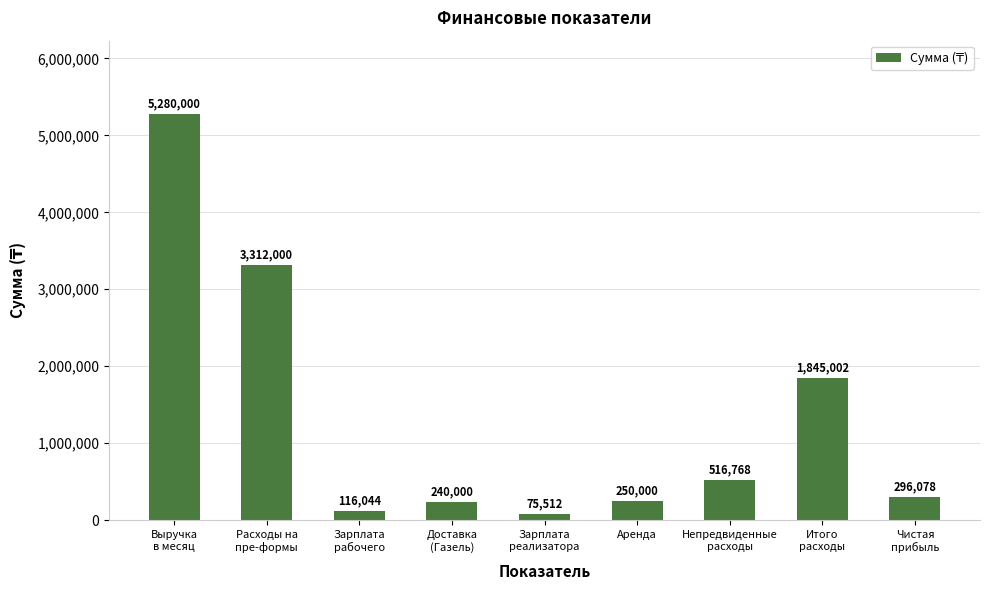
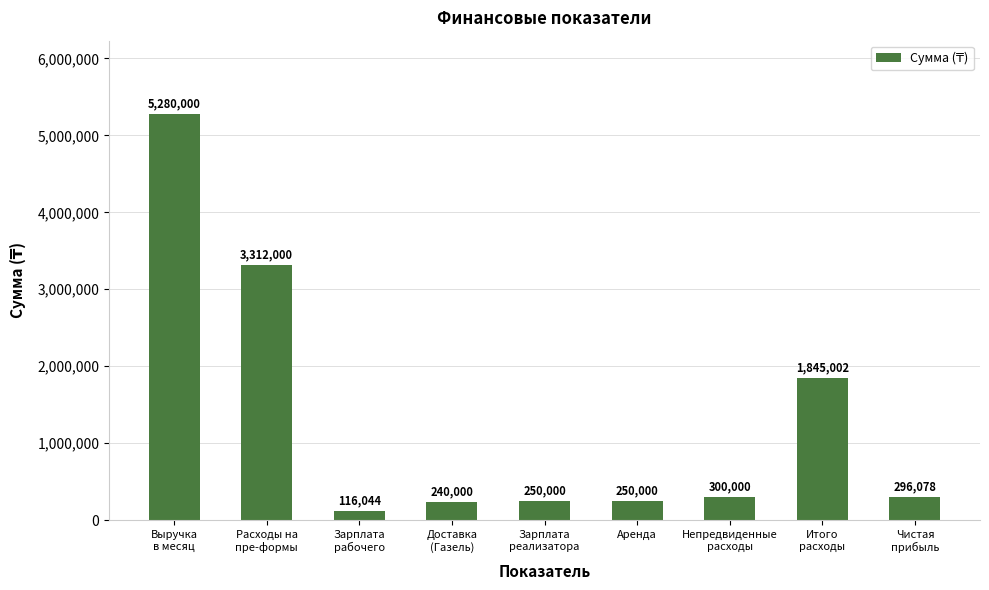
  {
    "Выручка в месяц": "5,280,000",
    "Расходы на пре-формы": "3,312,000",
    "Зарплата рабочего": "116,044",
    "Доставка (Газель)": "240,000",
-   "Зарплата реализатора": "75,512",
+   "Зарплата реализатора": "250,000",
    "Аренда": "250,000",
-   "Непредвиденные расходы": "516,768",
+   "Непредвиденные расходы": "300,000",
    "Итого расходы": "1,845,002",
    "Чистая прибыль": "296,078"
  }
